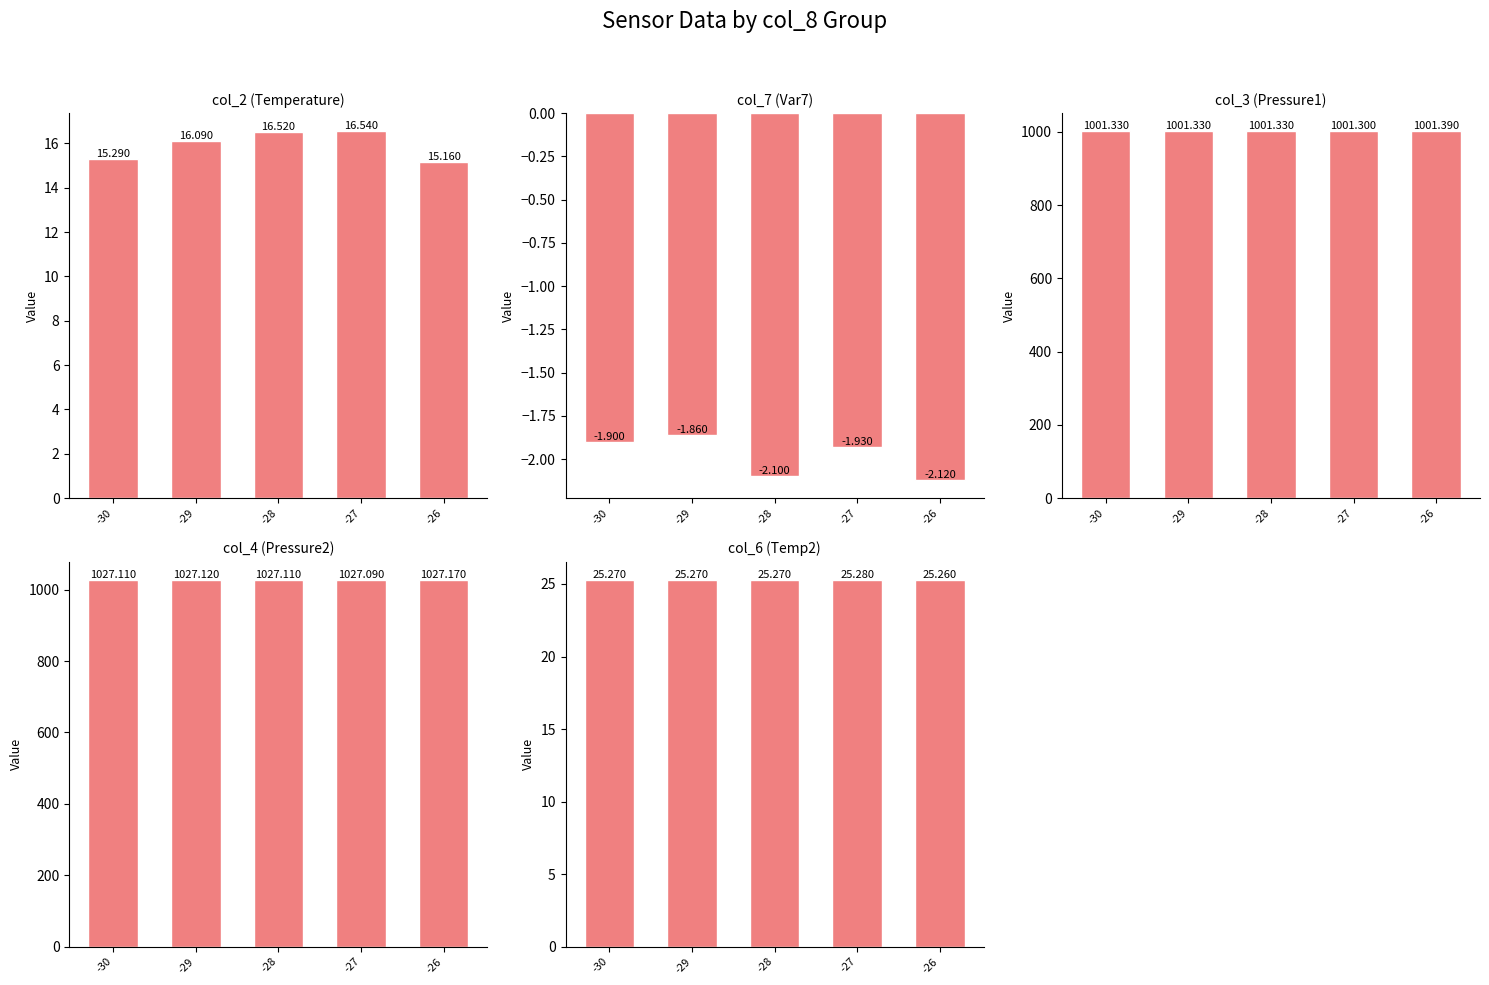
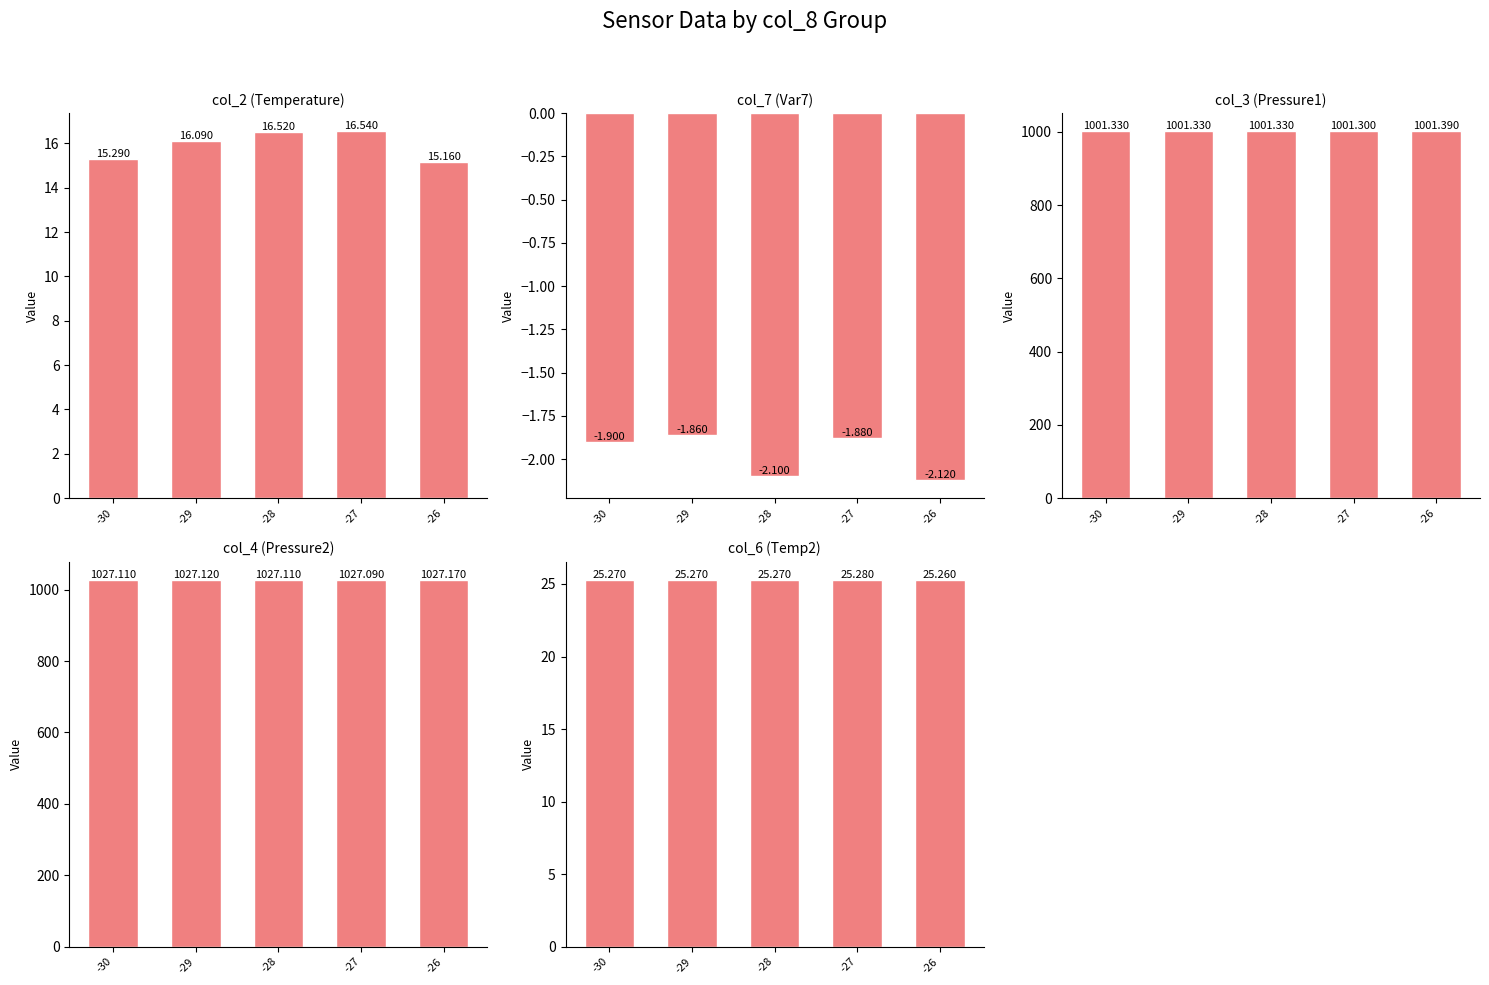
  {
    "col_2 (Temperature)": {
      "-30": 15.290,
      "-29": 16.090,
      "-28": 16.520,
      "-27": 16.540,
      "-26": 15.160
    },
    "col_7 (Var7)": {
      "-30": -1.900,
      "-29": -1.860,
      "-28": -2.100,
-     "-27": -1.930,
+     "-27": -1.880,
      "-26": -2.120
    },
    "col_3 (Pressure1)": {
      "-30": 1001.330,
      "-29": 1001.330,
      "-28": 1001.330,
      "-27": 1001.300,
      "-26": 1001.390
    },
    "col_4 (Pressure2)": {
      "-30": 1027.110,
      "-29": 1027.120,
      "-28": 1027.110,
      "-27": 1027.090,
      "-26": 1027.170
    },
    "col_6 (Temp2)": {
      "-30": 25.270,
      "-29": 25.270,
      "-28": 25.270,
      "-27": 25.280,
      "-26": 25.260
    }
  }
